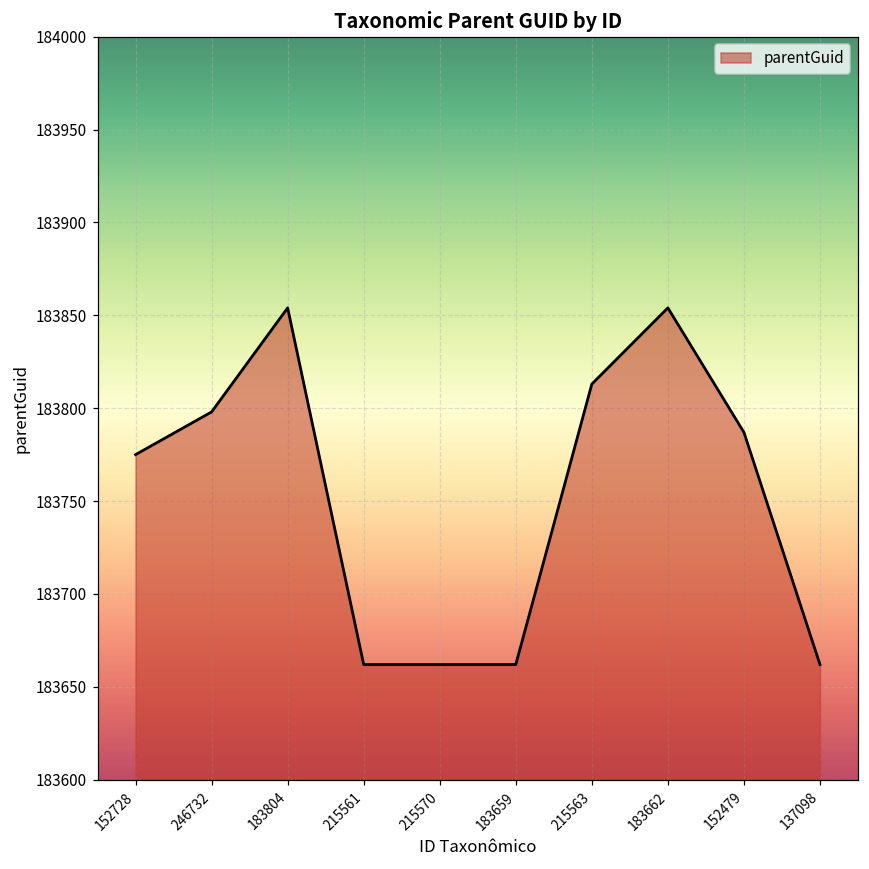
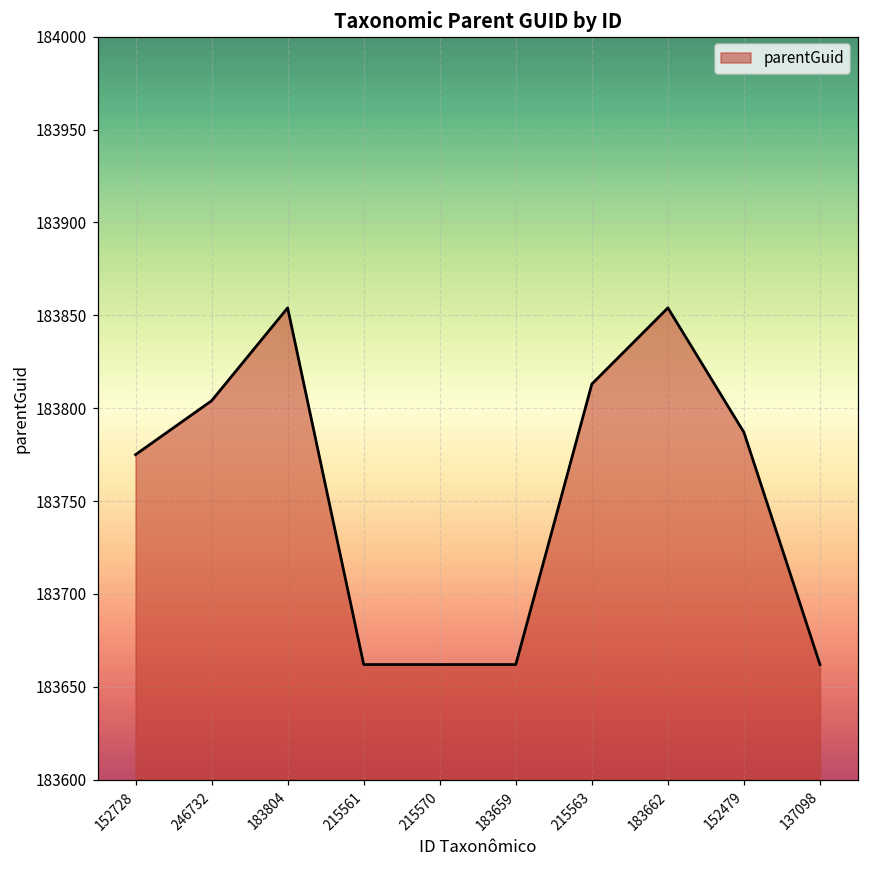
  {
    "152728": 183775,
-   "246732": 183798,
+   "246732": 183804,
    "183804": 183854,
    "215561": 183662,
    "215570": 183662,
    "183659": 183662,
    "215563": 183813,
    "183662": 183854,
    "152479": 183787,
    "137098": 183662
  }
